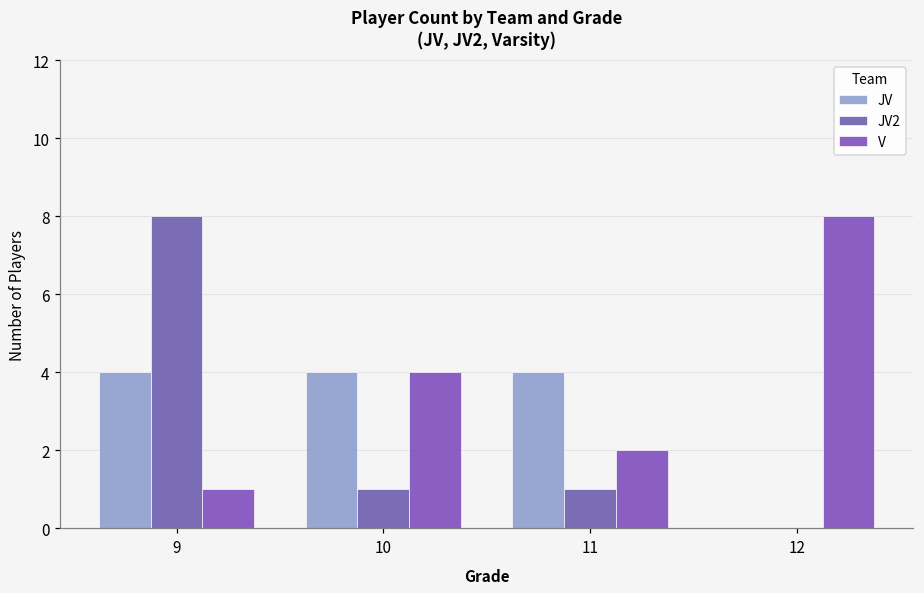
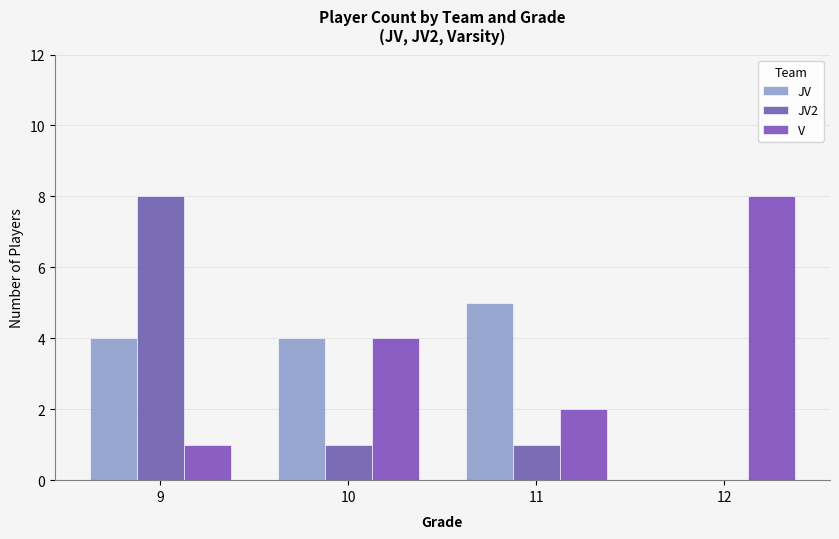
  {
    "JV": {
      "9": 4,
      "10": 4,
-     "11": 4,
+     "11": 5,
      "12": 0
    }
  }
